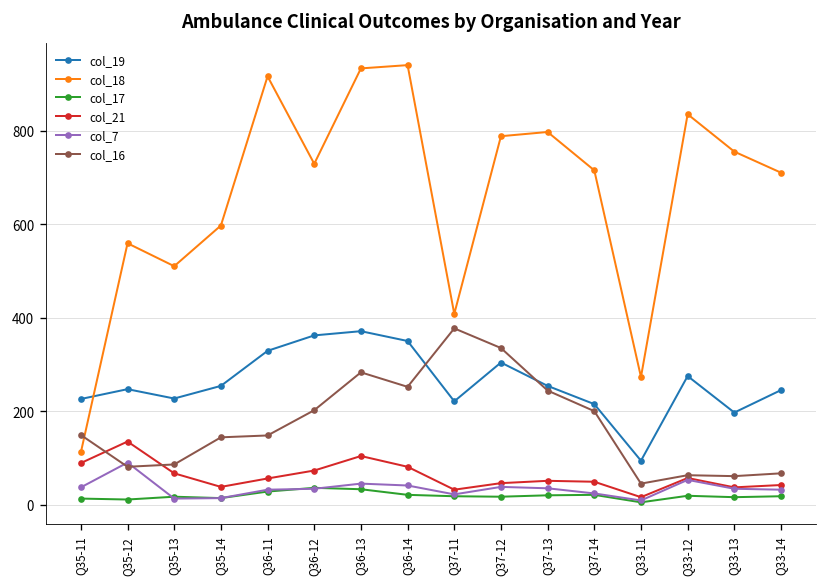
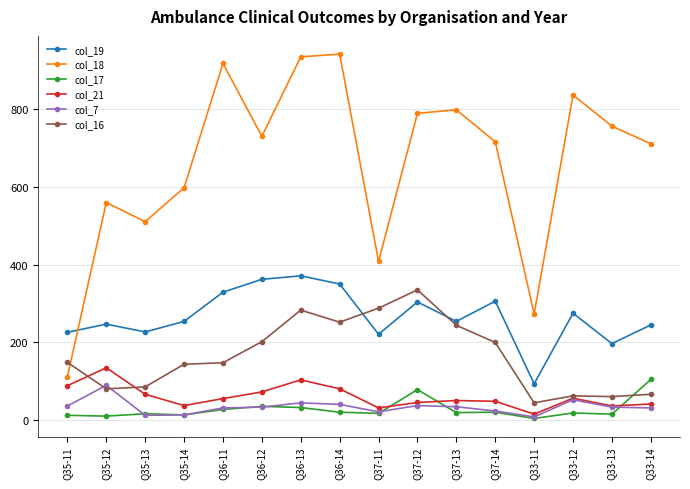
  {
    "col_19": {
      "Q35-11": 230,
      "Q35-12": 250,
      "Q35-13": 230,
      "Q35-14": 250,
      "Q36-11": 330,
      "Q36-12": 360,
      "Q36-13": 370,
      "Q36-14": 350,
      "Q37-11": 220,
      "Q37-12": 300,
      "Q37-13": 250,
-     "Q37-14": 220,
+     "Q37-14": 310,
      "Q33-11": 90,
      "Q33-12": 280,
      "Q33-13": 200,
      "Q33-14": 250
    },
    "col_18": {
      "Q35-11": 110,
      "Q35-12": 560,
      "Q35-13": 510,
      "Q35-14": 600,
      "Q36-11": 920,
      "Q36-12": 730,
      "Q36-13": 930,
      "Q36-14": 940,
      "Q37-11": 410,
      "Q37-12": 790,
      "Q37-13": 800,
      "Q37-14": 720,
      "Q33-11": 270,
      "Q33-12": 840,
      "Q33-13": 760,
      "Q33-14": 710
    },
    "col_17": {
      "Q35-11": 10,
      "Q35-12": 10,
      "Q36-13": 30,
      "Q36-14": 20,
-     "Q37-12": 20,
+     "Q37-12": 80,
      "Q37-13": 20,
      "Q33-12": 20,
      "Q33-13": 20,
-     "Q33-14": 20
+     "Q33-14": 110
    },
    "col_21": {
      "Q35-11": 90,
      "Q35-12": 140,
      "Q35-13": 70,
      "Q35-14": 40,
      "Q36-11": 60,
      "Q36-12": 70,
      "Q36-13": 100,
      "Q36-14": 80,
      "Q37-11": 30,
      "Q37-12": 50,
      "Q37-13": 50,
      "Q37-14": 50,
      "Q33-11": 20,
      "Q33-14": 40
    },
    "col_7": {
      "Q35-11": 40,
      "Q35-12": 90,
      "Q36-13": 50,
      "Q36-14": 40,
      "Q37-12": 40,
      "Q37-13": 40,
      "Q33-14": 30
    },
    "col_16": {
      "Q35-11": 150,
      "Q35-12": 80,
      "Q35-13": 90,
      "Q35-14": 140,
      "Q36-11": 150,
      "Q36-12": 200,
      "Q36-13": 280,
      "Q36-14": 250,
-     "Q37-11": 380,
+     "Q37-11": 290,
      "Q37-12": 340,
      "Q37-13": 240,
      "Q37-14": 200,
      "Q33-11": 50,
      "Q33-13": 60,
      "Q33-14": 70
    }
  }
